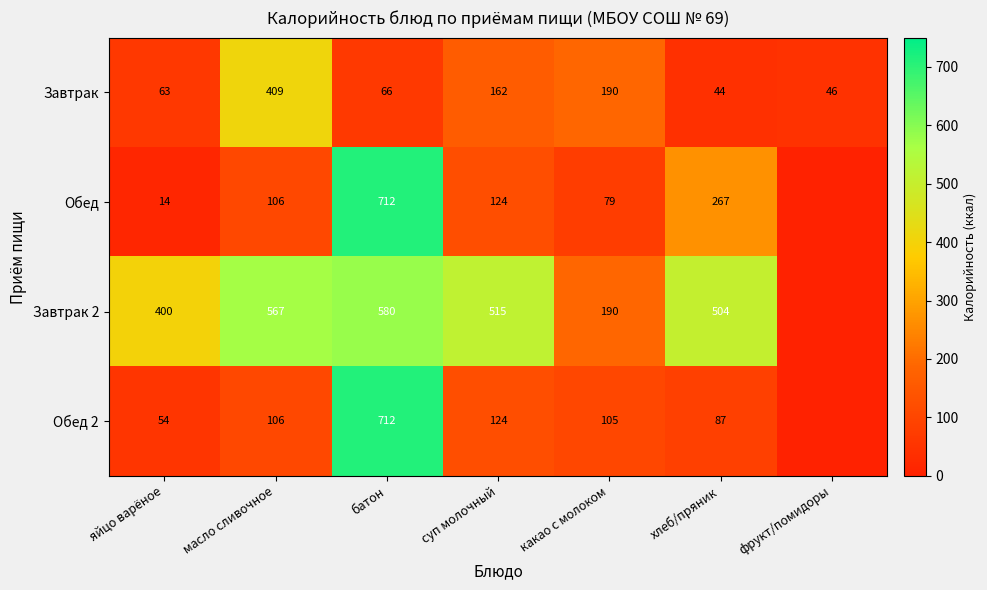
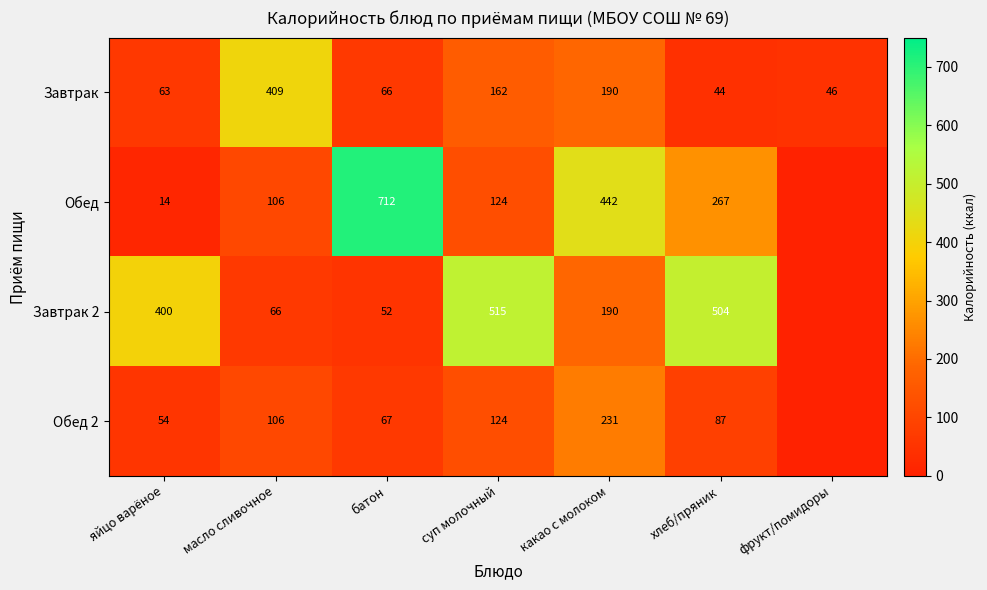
  {
    "Завтрак": {
      "яйцо варёное": 63,
      "масло сливочное": 409,
      "батон": 66,
      "суп молочный": 162,
      "какао с молоком": 190,
      "хлеб/пряник": 44,
      "фрукт/помидоры": 46
    },
    "Обед": {
      "яйцо варёное": 14,
      "масло сливочное": 106,
      "батон": 712,
      "суп молочный": 124,
-     "какао с молоком": 79,
+     "какао с молоком": 442,
      "хлеб/пряник": 267
    },
    "Завтрак 2": {
      "яйцо варёное": 400,
-     "масло сливочное": 567,
-     "батон": 580,
+     "масло сливочное": 66,
+     "батон": 52,
      "суп молочный": 515,
      "какао с молоком": 190,
      "хлеб/пряник": 504
    },
    "Обед 2": {
      "яйцо варёное": 54,
      "масло сливочное": 106,
-     "батон": 712,
+     "батон": 67,
      "суп молочный": 124,
-     "какао с молоком": 105,
+     "какао с молоком": 231,
      "хлеб/пряник": 87
    }
  }
